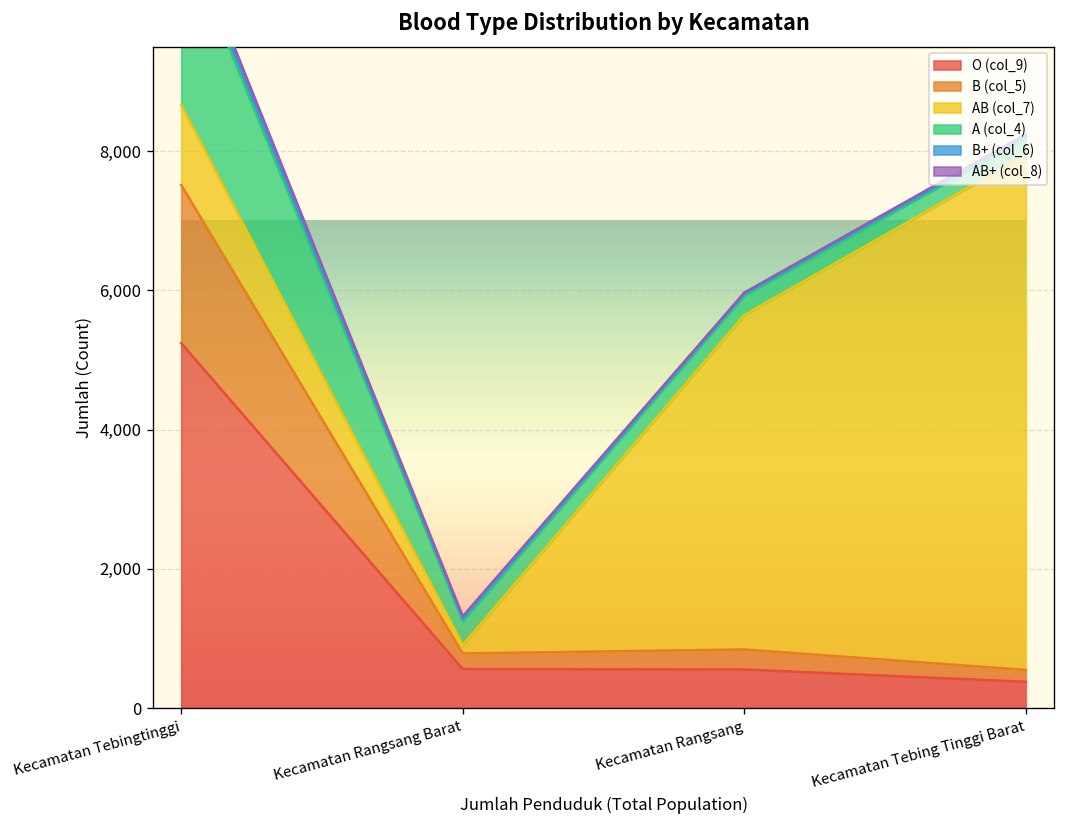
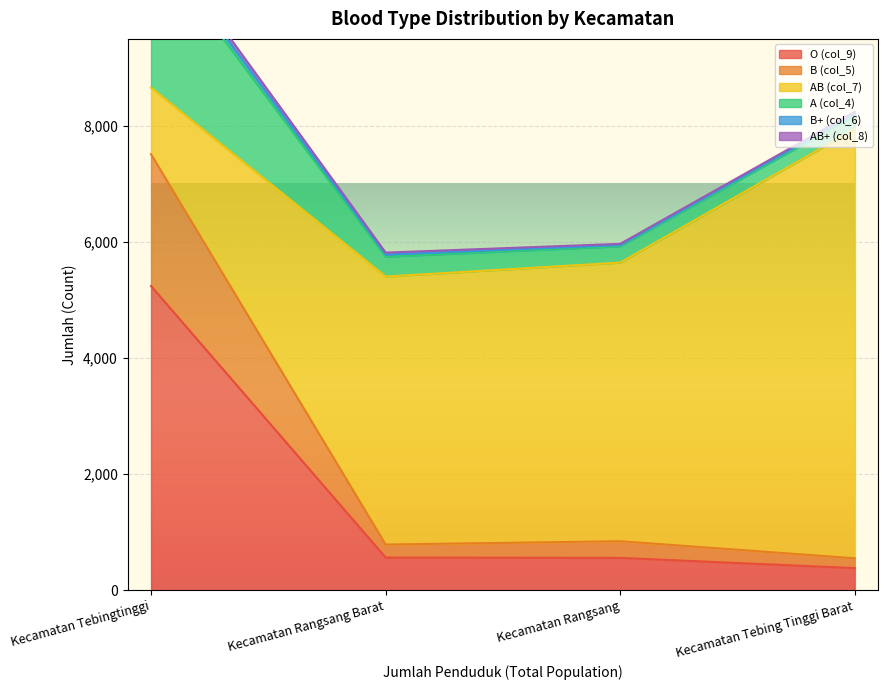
  {
    "AB (col_7)": {
      "Kecamatan Tebingtinggi": "1,100",
-     "Kecamatan Rangsang Barat": "100",
+     "Kecamatan Rangsang Barat": "4,600",
      "Kecamatan Rangsang": "4,800"
    }
  }
